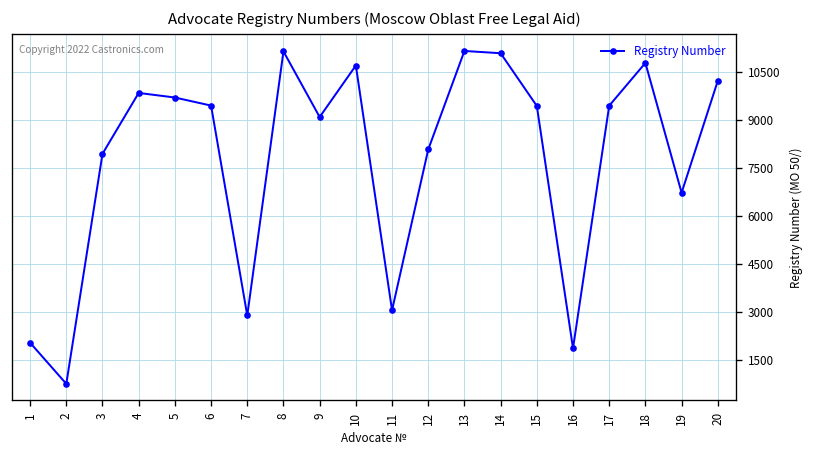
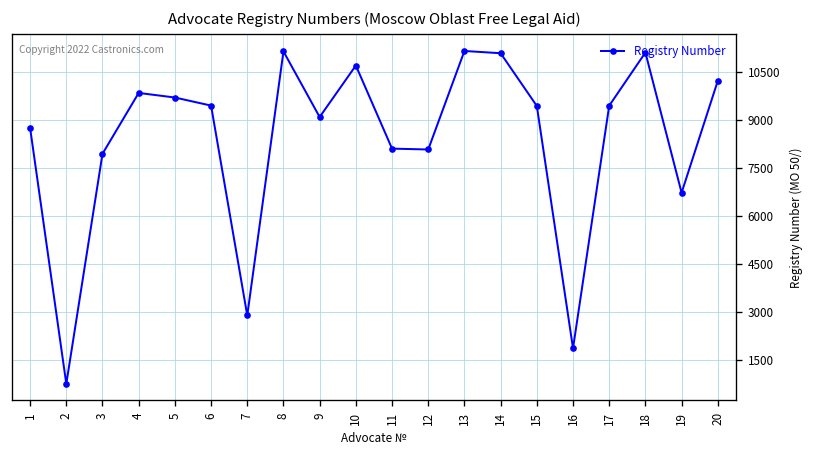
  {
-   "1": 2000,
+   "1": 8800,
    "2": 800,
    "3": 7900,
    "4": 9800,
    "5": 9700,
    "6": 9400,
    "7": 2900,
    "8": 11100,
    "9": 9100,
    "10": 10700,
-   "11": 3100,
+   "11": 8100,
    "12": 8100,
    "13": 11200,
    "14": 11100,
    "15": 9400,
    "16": 1900,
    "17": 9400,
-   "18": 10800,
+   "18": 11100,
    "19": 6700,
    "20": 10200
  }
